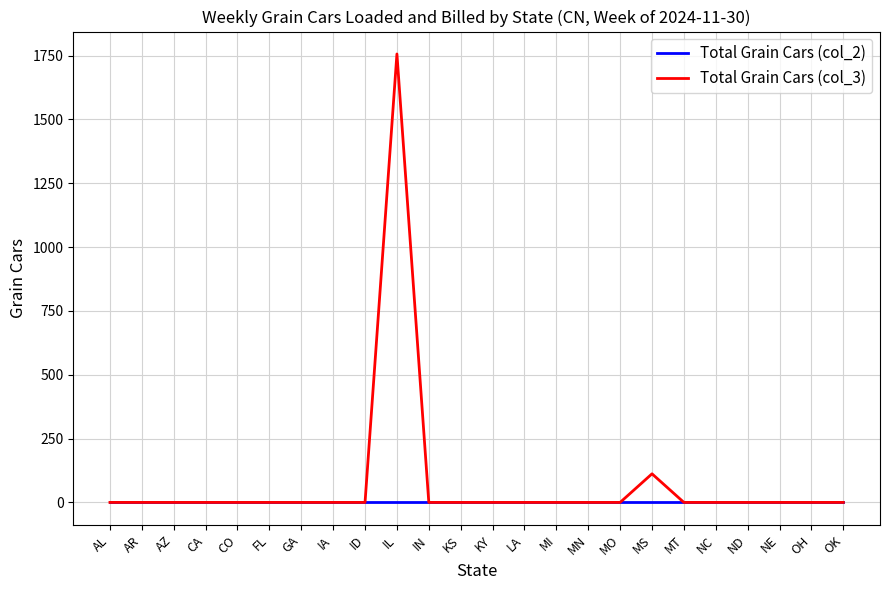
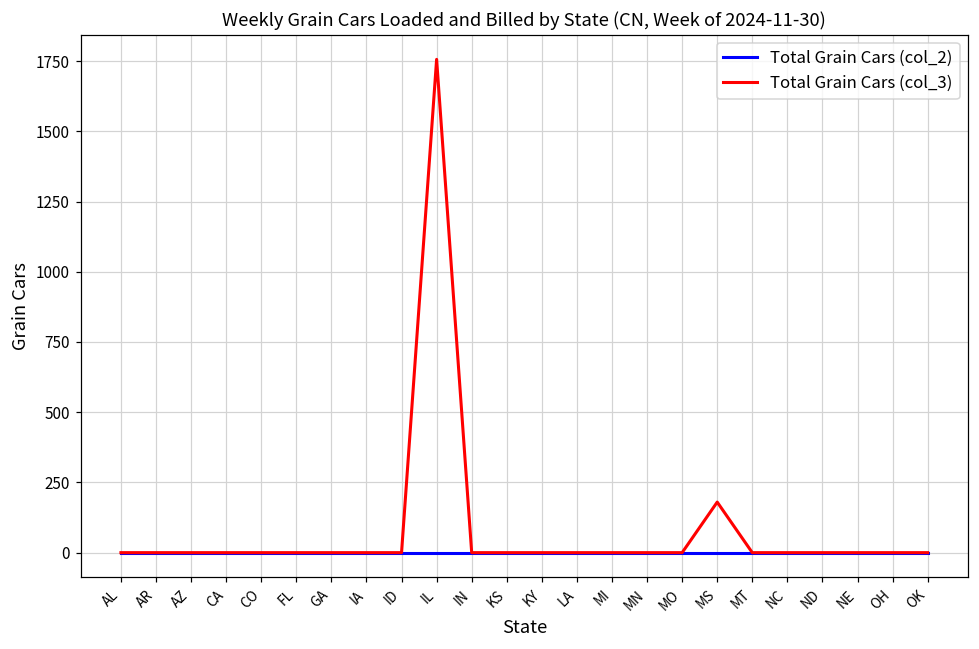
  {
    "Total Grain Cars (col_2)": {
      "IL": 0,
      "MS": 0
    },
    "Total Grain Cars (col_3)": {
      "IL": 1760,
-     "MS": 110
+     "MS": 180
    }
  }
